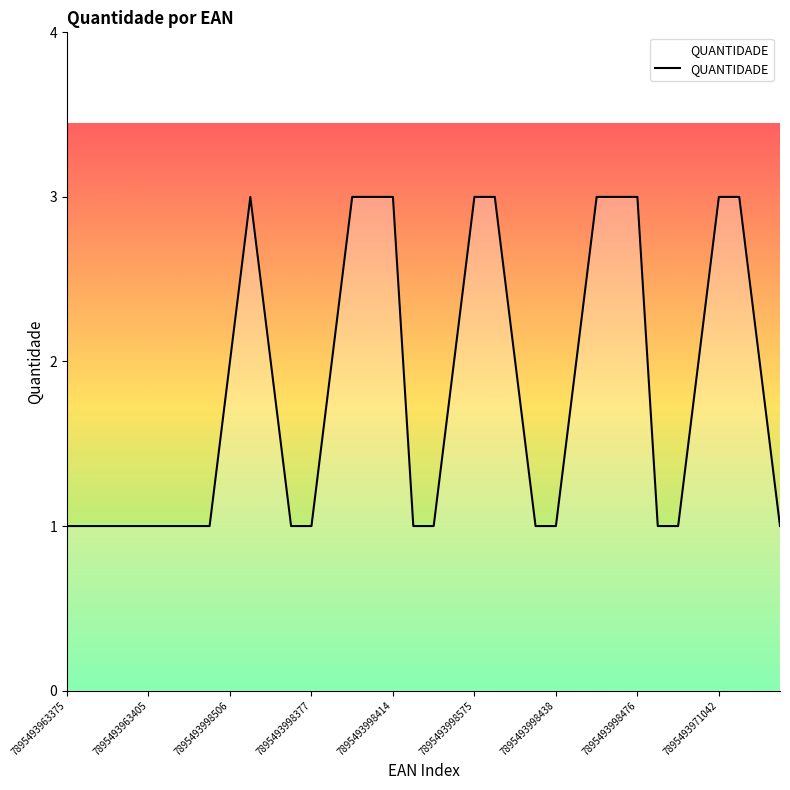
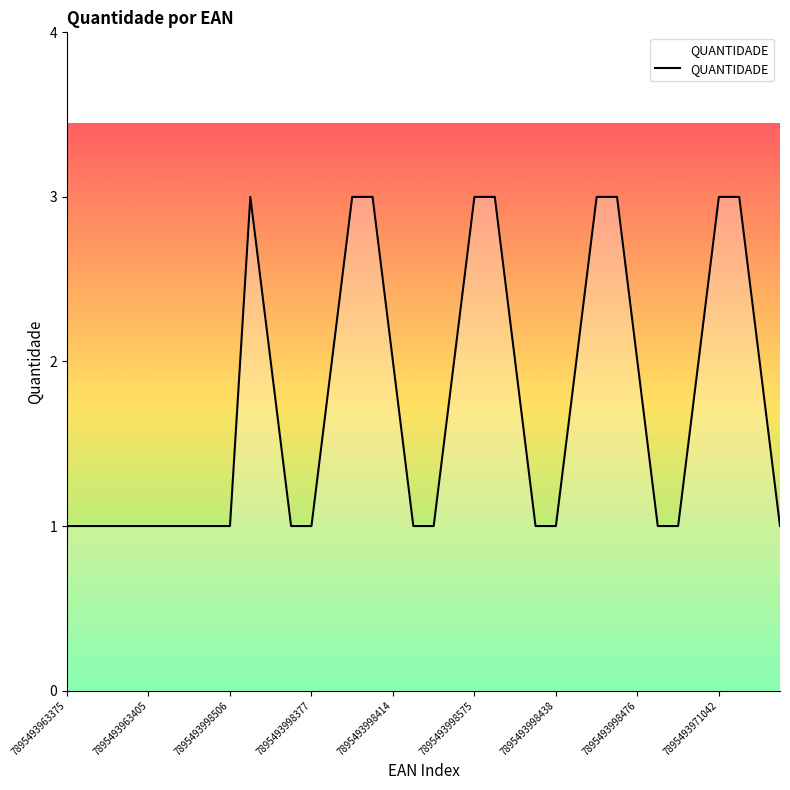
  {
    "7895493963375": 1,
    "7895493963405": 1,
-   "7895493998506": 2,
+   "7895493998506": 1,
    "7895493998377": 1,
-   "7895493998414": 3,
+   "7895493998414": 2,
    "7895493998575": 3,
    "7895493998438": 1,
-   "7895493998476": 3,
+   "7895493998476": 2,
    "7895493971042": 3
  }
